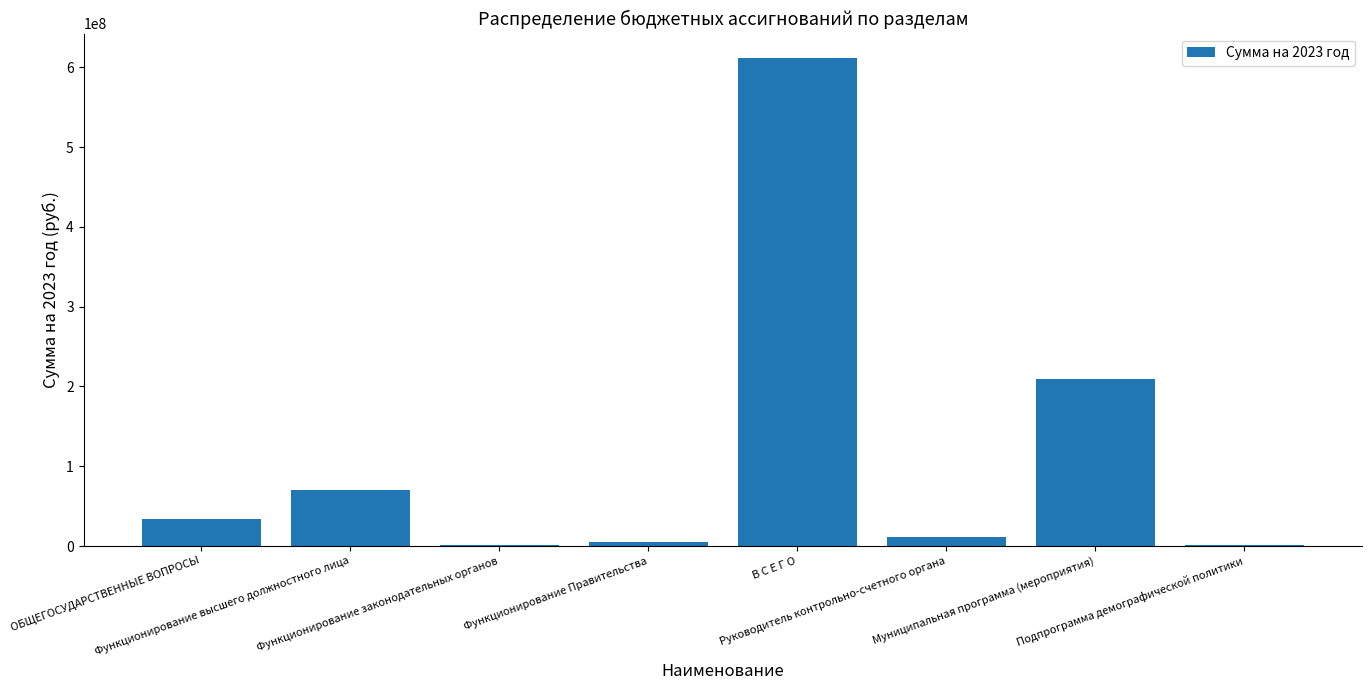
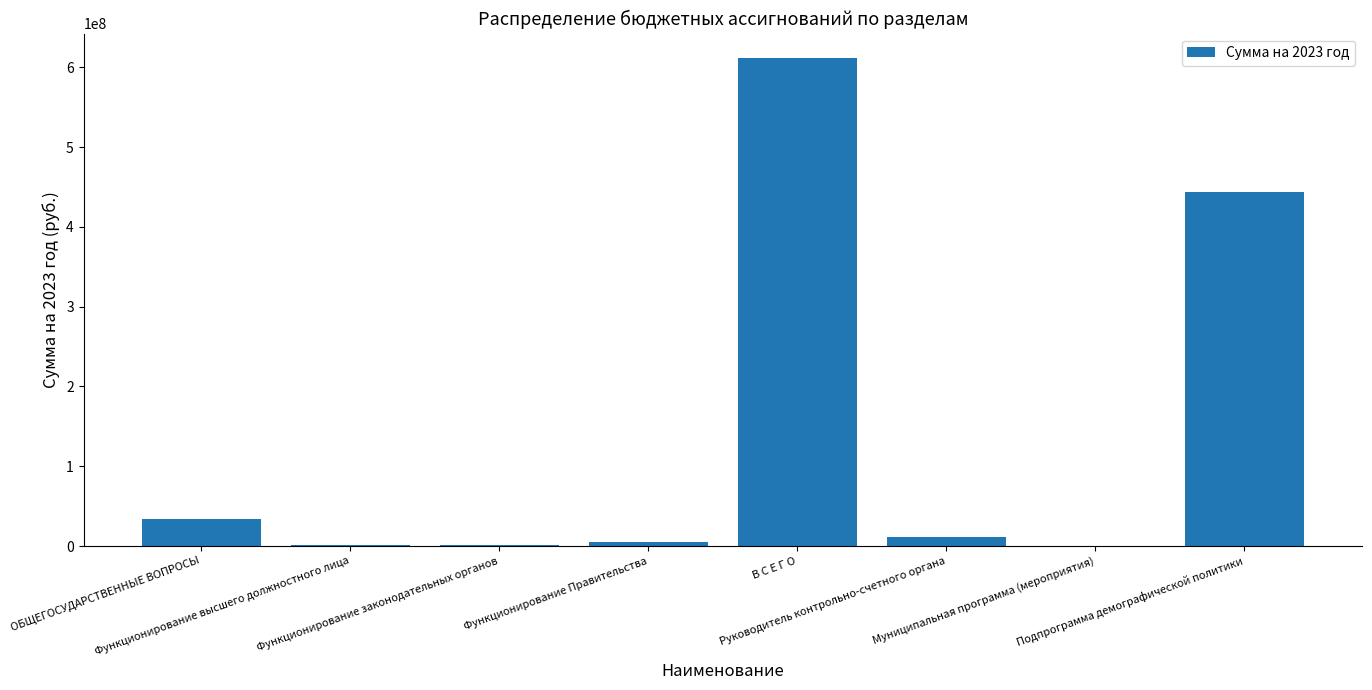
  {
    "ОБЩЕГОСУДАРСТВЕННЫЕ ВОПРОСЫ": 30000000,
-   "Функционирование высшего должностного лица": 70000000,
+   "Функционирование высшего должностного лица": 0,
    "Функционирование Правительства": 10000000,
    "В С Е Г О": 610000000,
    "Руководитель контрольно-счетного органа": 10000000,
-   "Муниципальная программа (мероприятия)": 210000000,
-   "Подпрограмма демографической политики": 0
+   "Муниципальная программа (мероприятия)": 0,
+   "Подпрограмма демографической политики": 440000000
  }
